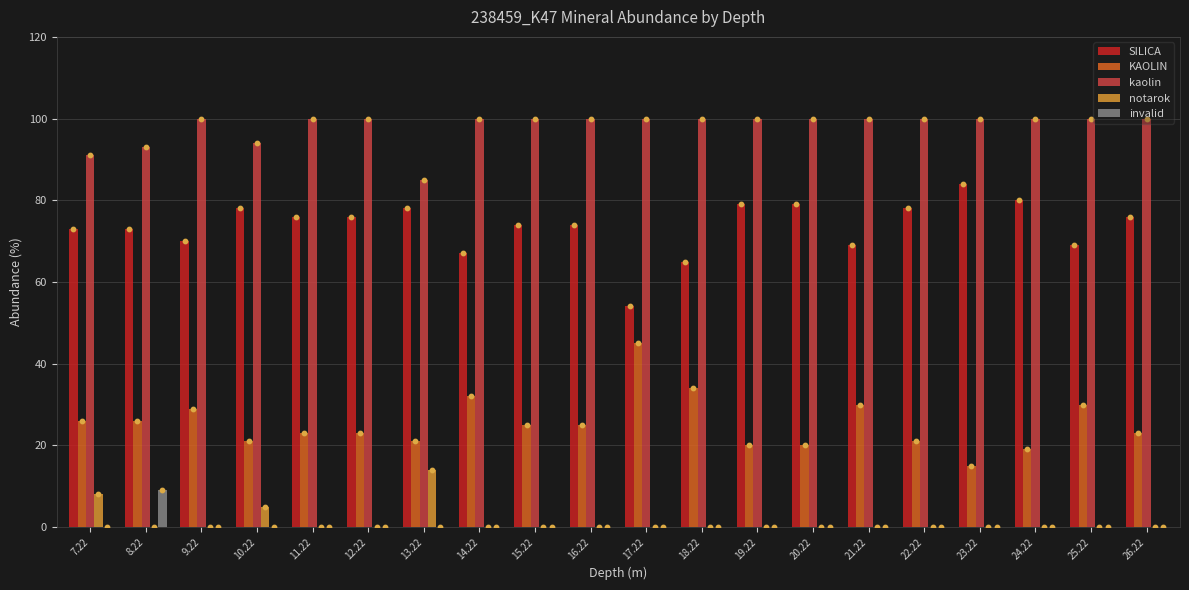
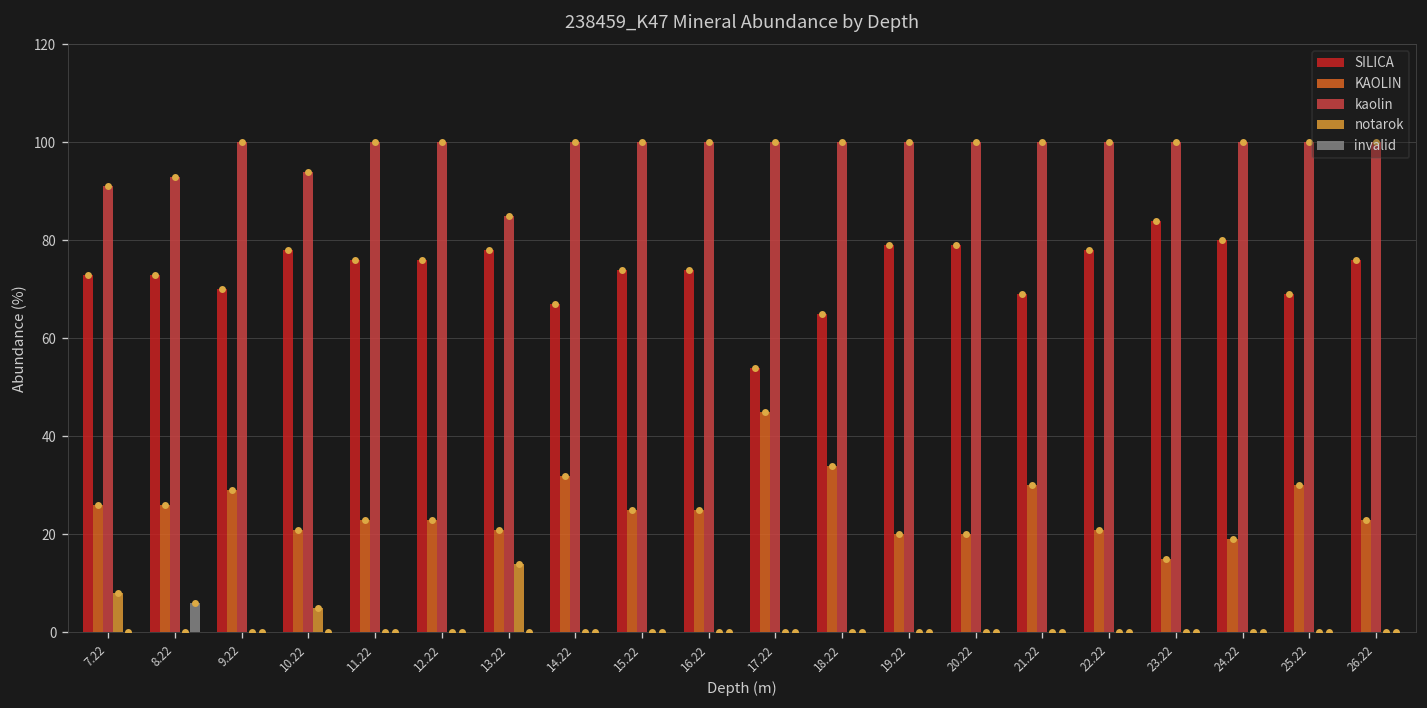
  {
    "invalid": {
      "7.22": 0,
-     "8.22": 9,
+     "8.22": 6,
      "9.22": 0,
      "10.22": 0,
      "11.22": 0,
      "12.22": 0,
      "13.22": 0,
      "14.22": 0,
      "15.22": 0,
      "16.22": 0,
      "17.22": 0,
      "18.22": 0,
      "19.22": 0,
      "20.22": 0,
      "21.22": 0,
      "22.22": 0,
      "23.22": 0,
      "24.22": 0,
      "25.22": 0,
      "26.22": 0
    }
  }
